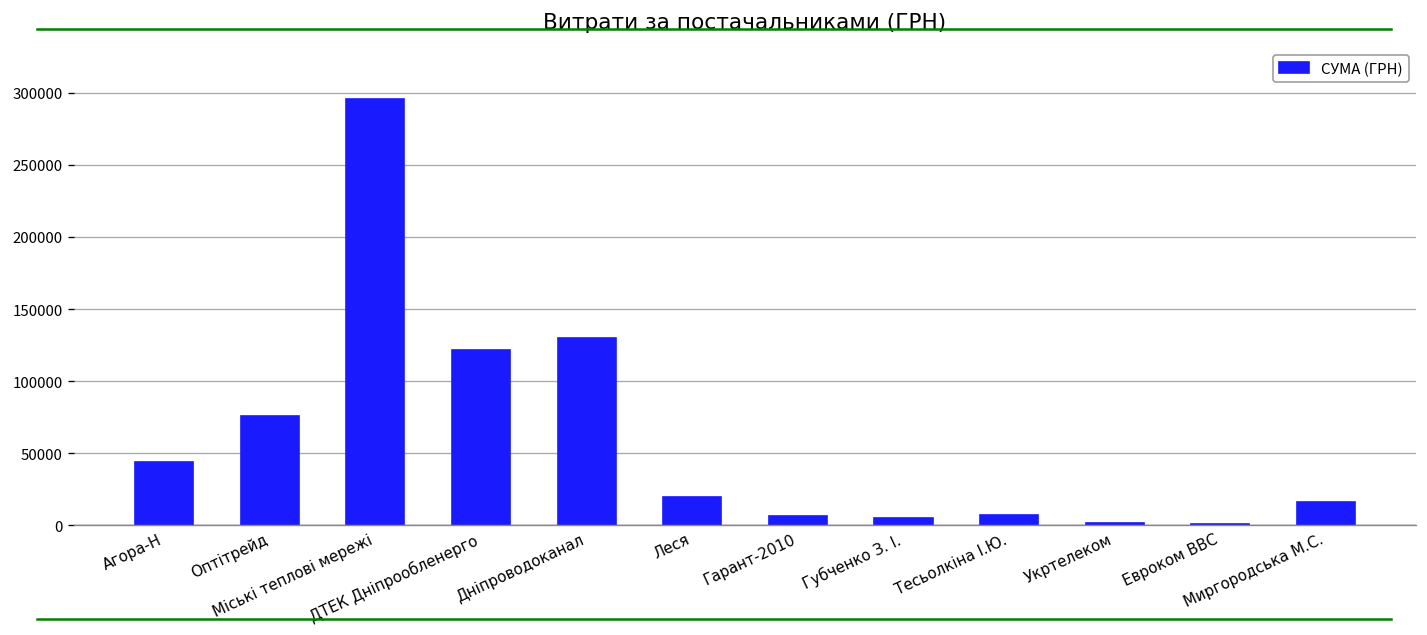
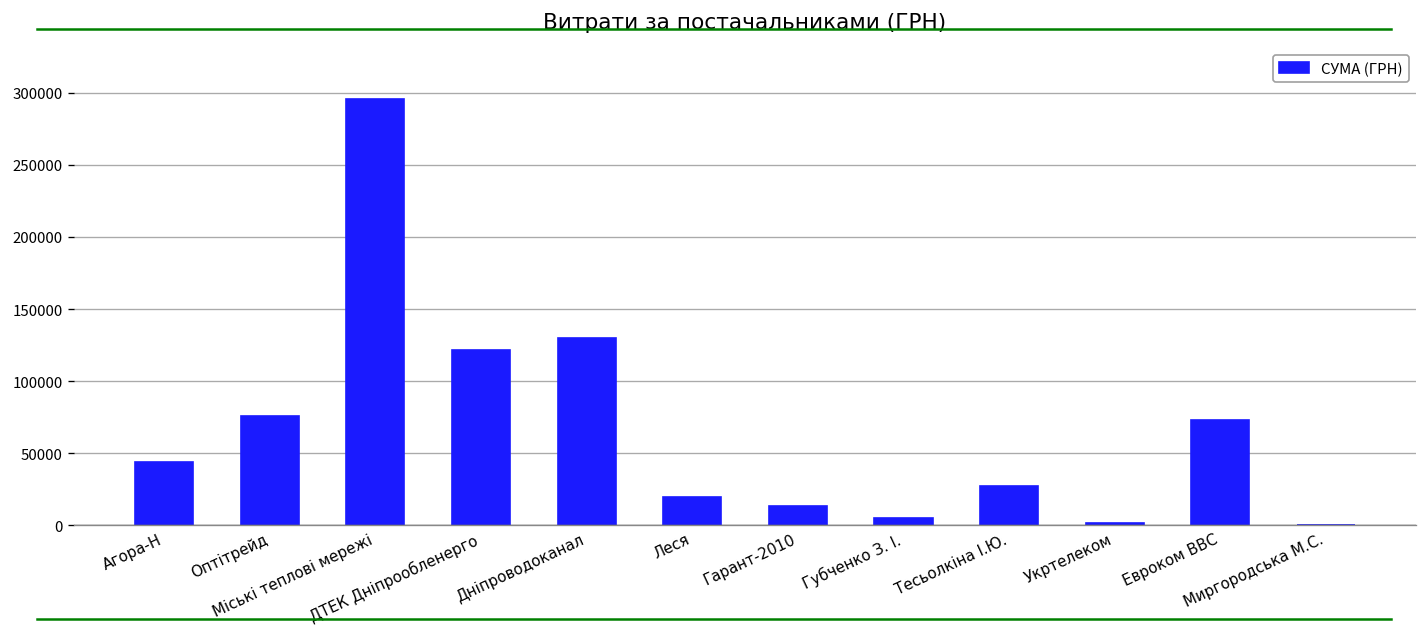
  {
    "Агора-Н": 44000,
    "Оптітрейд": 76000,
    "Міські теплові мережі": 296000,
    "ДТЕК Дніпрообленерго": 121000,
    "Дніпроводоканал": 130000,
    "Леся": 20000,
-   "Гарант-2010": 6000,
+   "Гарант-2010": 14000,
    "Губченко З. І.": 5000,
-   "Тесьолкіна І.Ю.": 7000,
-   "Евроком ВВС": 1000,
-   "Миргородська М.С.": 16000
+   "Тесьолкіна І.Ю.": 27000,
+   "Евроком ВВС": 73000,
+   "Миргородська М.С.": 1000
  }
